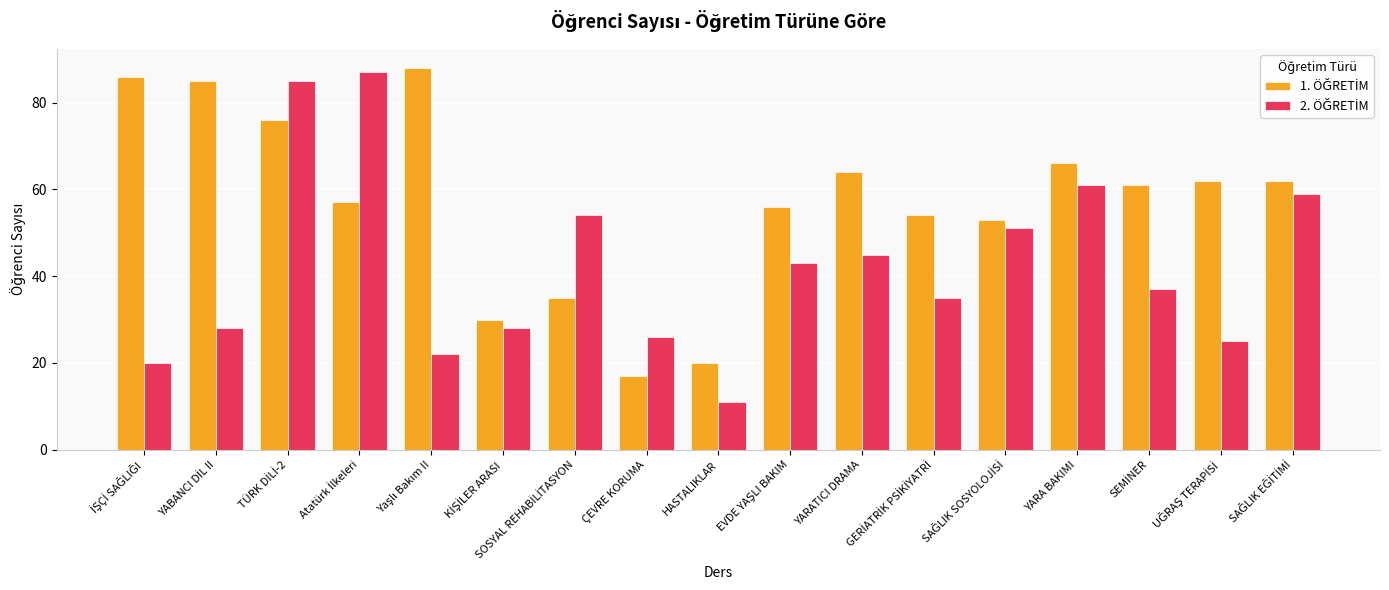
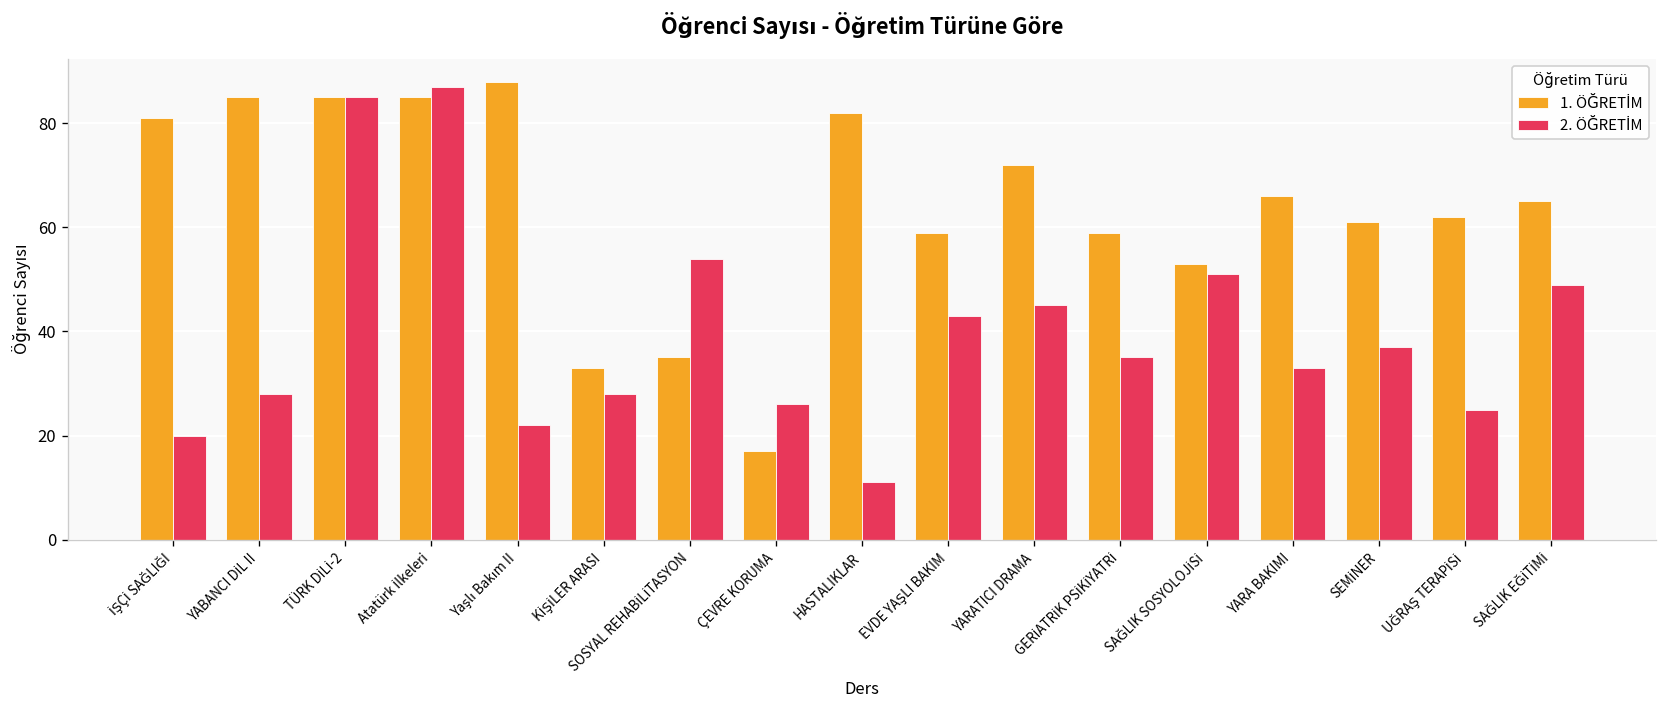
  {
    "1. ÖĞRETİM": {
-     "İŞÇİ SAĞLIĞI": 86,
+     "İŞÇİ SAĞLIĞI": 81,
      "YABANCI DİL II": 85,
-     "TÜRK DİLİ-2": 76,
-     "Atatürk İlkeleri": 57,
+     "TÜRK DİLİ-2": 85,
+     "Atatürk İlkeleri": 85,
      "Yaşlı Bakım II": 88,
-     "KİŞİLER ARASI": 30,
+     "KİŞİLER ARASI": 33,
      "SOSYAL REHABİLİTASYON": 35,
      "ÇEVRE KORUMA": 17,
-     "HASTALIKLAR": 20,
-     "EVDE YAŞLI BAKIM": 56,
-     "YARATICI DRAMA": 64,
-     "GERİATRİK PSİKİYATRİ": 54,
+     "HASTALIKLAR": 82,
+     "EVDE YAŞLI BAKIM": 59,
+     "YARATICI DRAMA": 72,
+     "GERİATRİK PSİKİYATRİ": 59,
      "SAĞLIK SOSYOLOJİSİ": 53,
      "YARA BAKIMI": 66,
      "SEMİNER": 61,
      "UĞRAŞ TERAPİSİ": 62,
-     "SAĞLIK EĞİTİMİ": 62
+     "SAĞLIK EĞİTİMİ": 65
    },
    "2. ÖĞRETİM": {
      "İŞÇİ SAĞLIĞI": 20,
      "YABANCI DİL II": 28,
      "TÜRK DİLİ-2": 85,
      "Atatürk İlkeleri": 87,
      "Yaşlı Bakım II": 22,
      "KİŞİLER ARASI": 28,
      "SOSYAL REHABİLİTASYON": 54,
      "ÇEVRE KORUMA": 26,
      "HASTALIKLAR": 11,
      "EVDE YAŞLI BAKIM": 43,
      "YARATICI DRAMA": 45,
      "GERİATRİK PSİKİYATRİ": 35,
      "SAĞLIK SOSYOLOJİSİ": 51,
-     "YARA BAKIMI": 61,
+     "YARA BAKIMI": 33,
      "SEMİNER": 37,
      "UĞRAŞ TERAPİSİ": 25,
-     "SAĞLIK EĞİTİMİ": 59
+     "SAĞLIK EĞİTİMİ": 49
    }
  }
